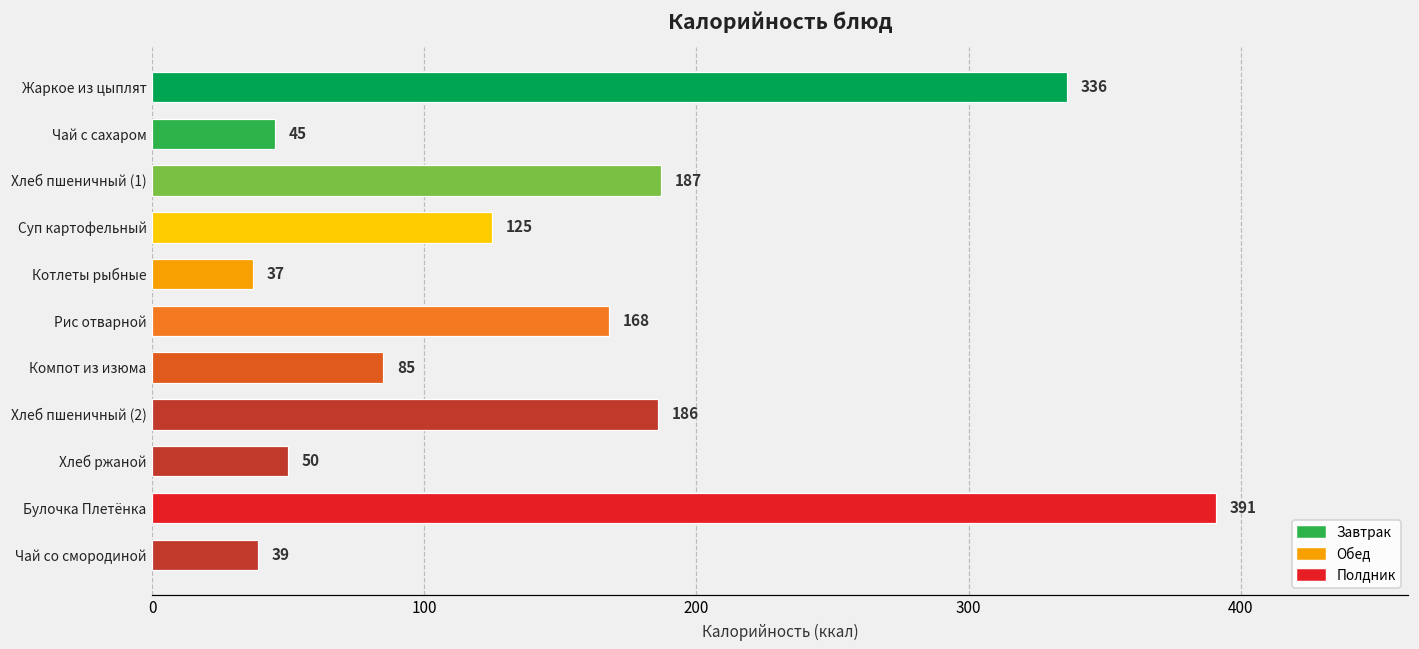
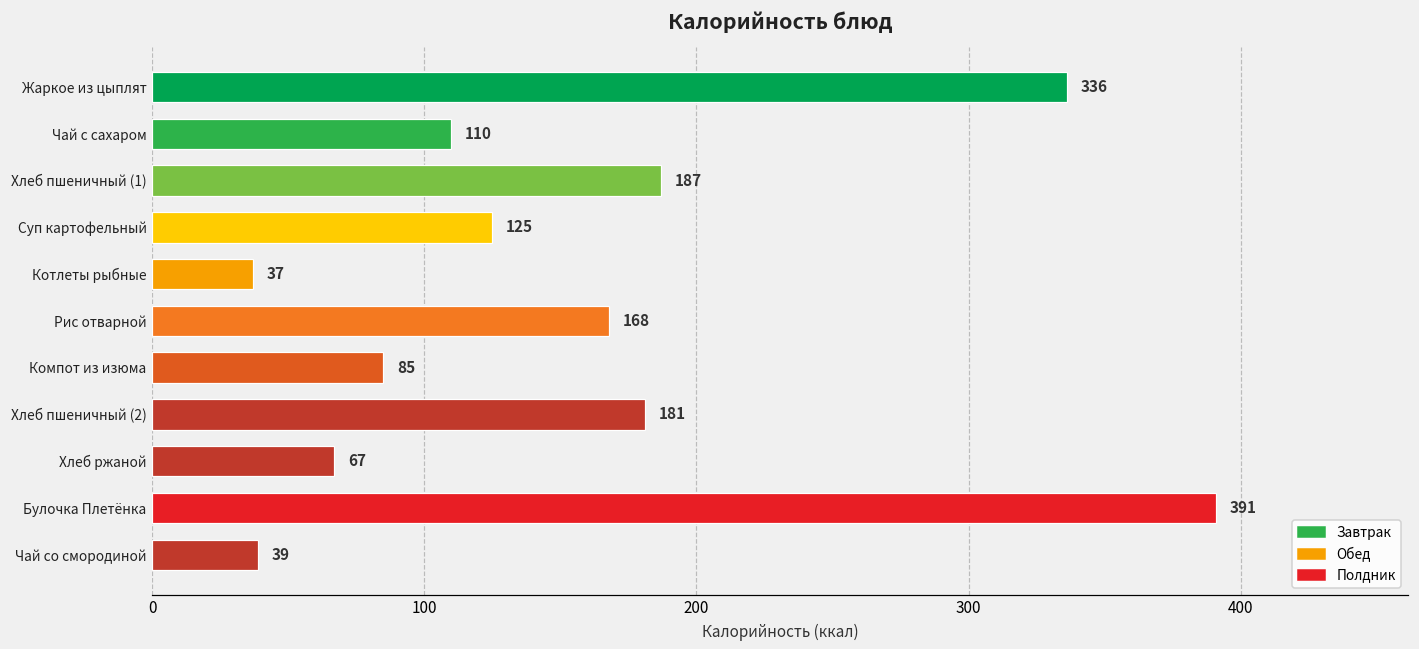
  {
    "Жаркое из цыплят": 336,
-   "Чай с сахаром": 45,
+   "Чай с сахаром": 110,
    "Хлеб пшеничный (1)": 187,
    "Суп картофельный": 125,
    "Котлеты рыбные": 37,
    "Рис отварной": 168,
    "Компот из изюма": 85,
-   "Хлеб пшеничный (2)": 186,
-   "Хлеб ржаной": 50,
+   "Хлеб пшеничный (2)": 181,
+   "Хлеб ржаной": 67,
    "Булочка Плетёнка": 391,
    "Чай со смородиной": 39
  }
